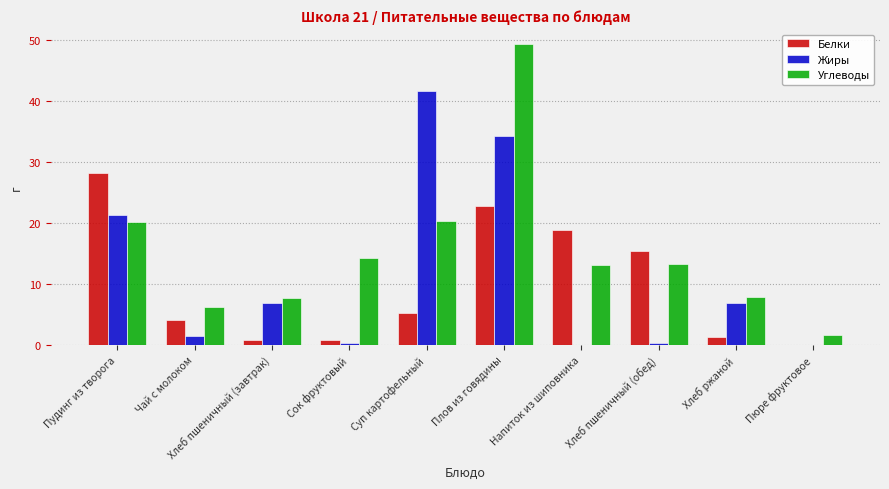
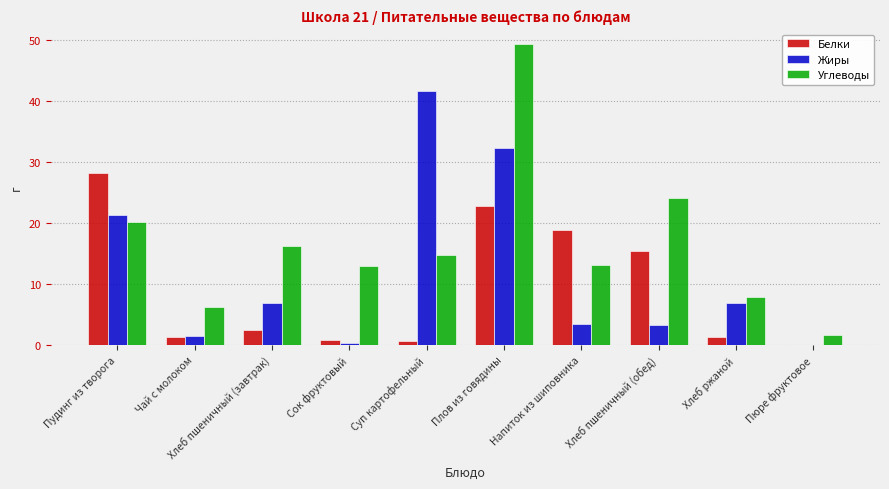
  {
    "Белки": {
      "Пудинг из творога": 28,
-     "Чай с молоком": 4,
-     "Хлеб пшеничный (завтрак)": 1,
+     "Чай с молоком": 1,
+     "Хлеб пшеничный (завтрак)": 2,
      "Сок фруктовый": 1,
-     "Суп картофельный": 5,
+     "Суп картофельный": 1,
      "Плов из говядины": 23,
      "Напиток из шиповника": 19,
      "Хлеб пшеничный (обед)": 15,
      "Хлеб ржаной": 1,
      "Пюре фруктовое": 0
    },
    "Жиры": {
      "Пудинг из творога": 21,
      "Чай с молоком": 1,
      "Хлеб пшеничный (завтрак)": 7,
      "Суп картофельный": 42,
-     "Плов из говядины": 34,
-     "Напиток из шиповника": 0,
-     "Хлеб пшеничный (обед)": 0,
+     "Плов из говядины": 32,
+     "Напиток из шиповника": 3,
+     "Хлеб пшеничный (обед)": 3,
      "Хлеб ржаной": 7,
      "Пюре фруктовое": 0
    },
    "Углеводы": {
      "Пудинг из творога": 20,
      "Чай с молоком": 6,
-     "Хлеб пшеничный (завтрак)": 8,
-     "Сок фруктовый": 14,
-     "Суп картофельный": 20,
+     "Хлеб пшеничный (завтрак)": 16,
+     "Сок фруктовый": 13,
+     "Суп картофельный": 15,
      "Плов из говядины": 49,
      "Напиток из шиповника": 13,
-     "Хлеб пшеничный (обед)": 13,
+     "Хлеб пшеничный (обед)": 24,
      "Хлеб ржаной": 8,
      "Пюре фруктовое": 2
    }
  }
